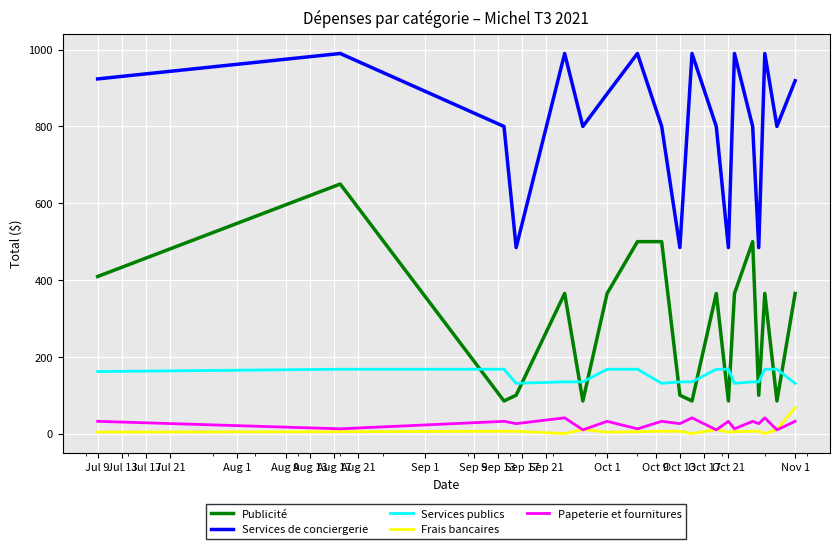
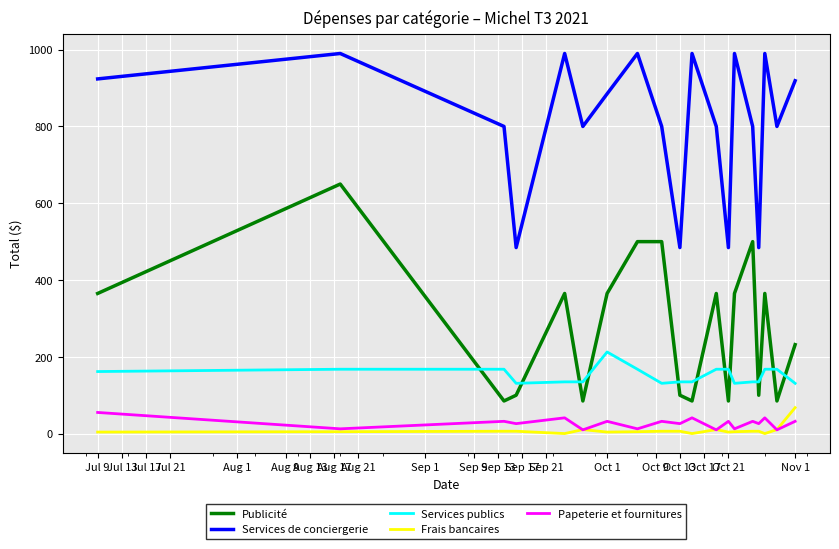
  {
    "Publicité": {
-     "Jul 9": 410,
+     "Jul 9": 370,
      "Oct 1": 370,
-     "Nov 1": 370
+     "Nov 1": 230
    },
    "Services de conciergerie": {
      "Jul 9": 920,
      "Oct 1": 890,
      "Nov 1": 920
    },
    "Services publics": {
      "Jul 9": 160,
-     "Oct 1": 170,
+     "Oct 1": 210,
      "Nov 1": 130
    },
    "Frais bancaires": {
      "Jul 9": 0,
      "Oct 1": 0,
      "Nov 1": 70
    },
    "Papeterie et fournitures": {
-     "Jul 9": 30,
+     "Jul 9": 60,
      "Oct 1": 30,
      "Nov 1": 30
    }
  }
